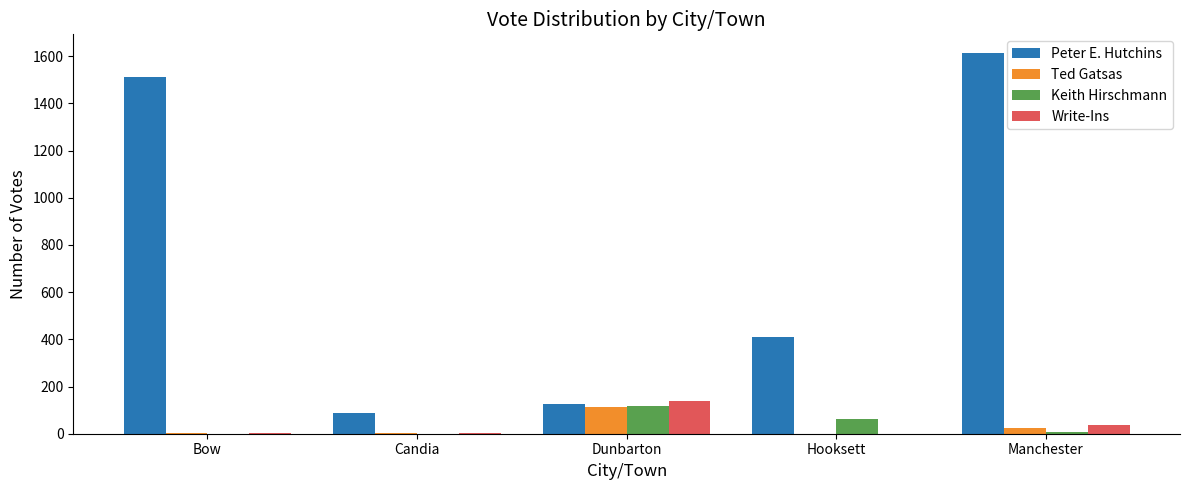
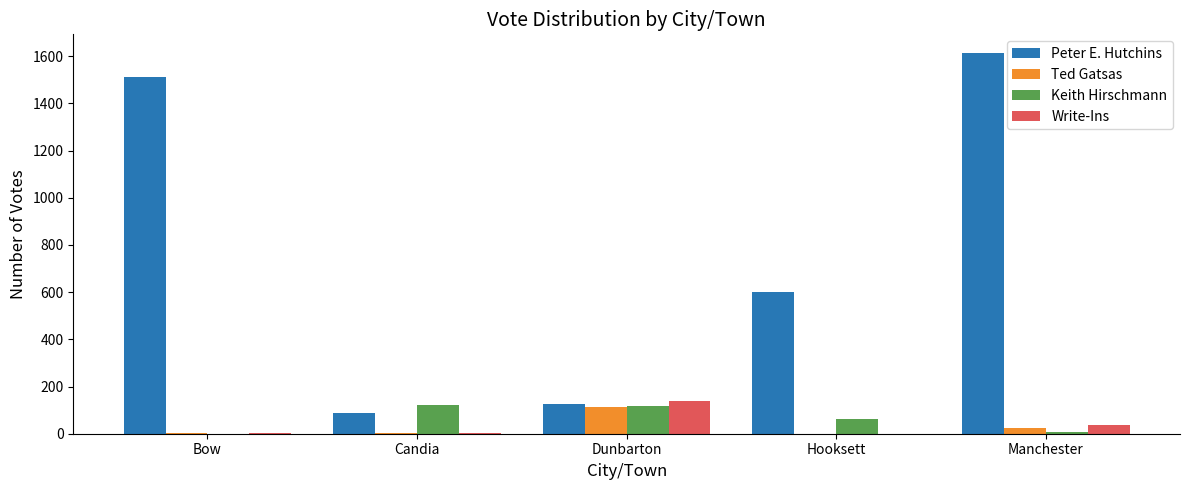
  {
    "Peter E. Hutchins": {
      "Bow": 1510,
      "Candia": 90,
      "Dunbarton": 130,
-     "Hooksett": 410,
+     "Hooksett": 600,
      "Manchester": 1610
    },
    "Ted Gatsas": {
      "Dunbarton": 120,
      "Hooksett": 0,
      "Manchester": 30
    },
    "Keith Hirschmann": {
      "Bow": 0,
-     "Candia": 0,
+     "Candia": 120,
      "Dunbarton": 120,
      "Hooksett": 60
    },
    "Write-Ins": {
      "Dunbarton": 140,
      "Hooksett": 0,
      "Manchester": 40
    }
  }
